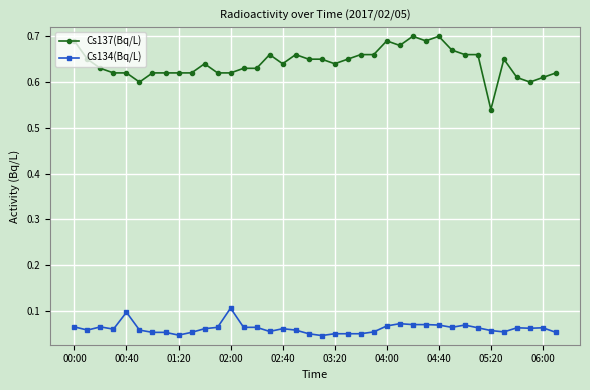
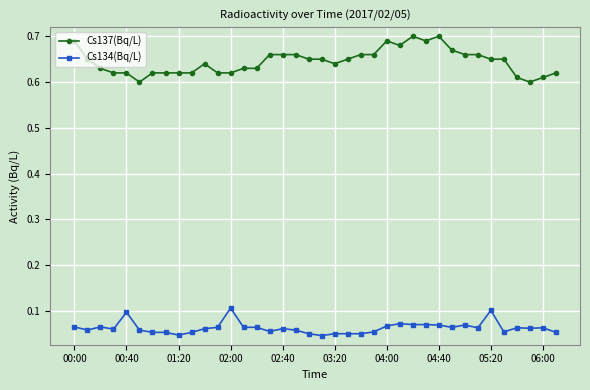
  {
    "Cs137(Bq/L)": {
      "00:40": 0.62,
      "01:20": 0.62,
      "02:00": 0.62,
-     "02:40": 0.64,
+     "02:40": 0.66,
      "03:20": 0.64,
      "04:00": 0.69,
      "04:40": 0.70,
-     "05:20": 0.54,
+     "05:20": 0.65,
      "06:00": 0.61
    },
    "Cs134(Bq/L)": {
      "00:00": 0.07,
      "00:40": 0.10,
      "01:20": 0.05,
      "02:00": 0.11,
      "02:40": 0.06,
      "03:20": 0.05,
      "04:00": 0.07,
      "04:40": 0.07,
-     "05:20": 0.06,
+     "05:20": 0.10,
      "06:00": 0.06
    }
  }
